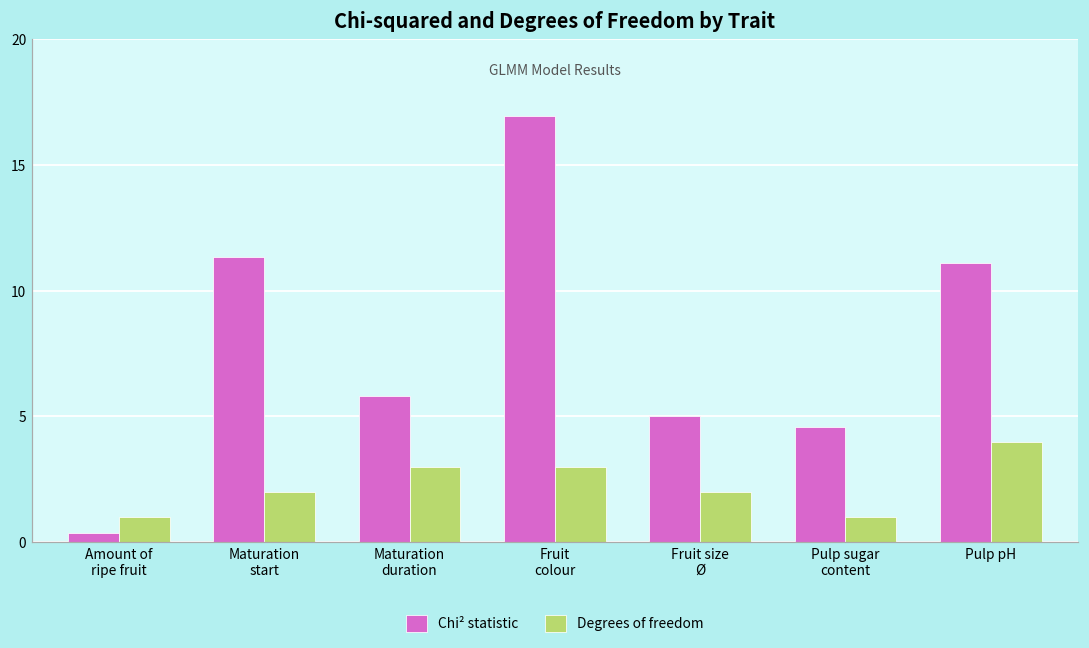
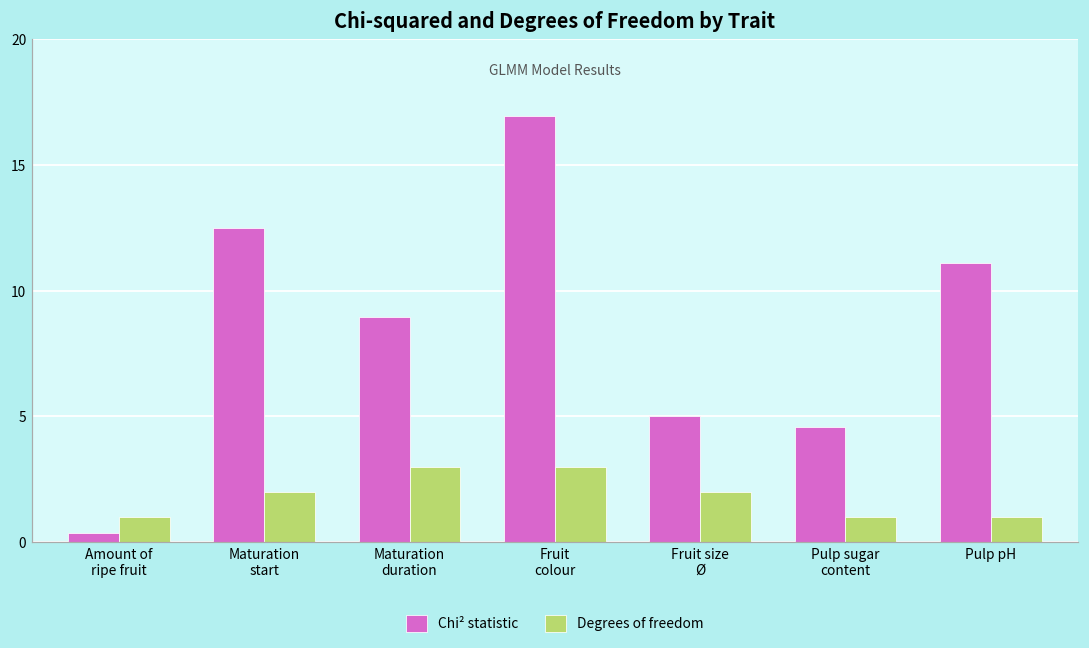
  {
    "Chi² statistic": {
      "Amount of ripe fruit": 0.4,
-     "Maturation start": 11.3,
-     "Maturation duration": 5.8,
+     "Maturation start": 12.5,
+     "Maturation duration": 9.0,
      "Fruit colour": 16.9,
      "Fruit size Ø": 5.0,
      "Pulp sugar content": 4.6,
      "Pulp pH": 11.1
    },
    "Degrees of freedom": {
      "Amount of ripe fruit": 1,
      "Maturation start": 2,
      "Maturation duration": 3,
      "Fruit colour": 3,
      "Fruit size Ø": 2,
      "Pulp sugar content": 1,
-     "Pulp pH": 4
+     "Pulp pH": 1
    }
  }
